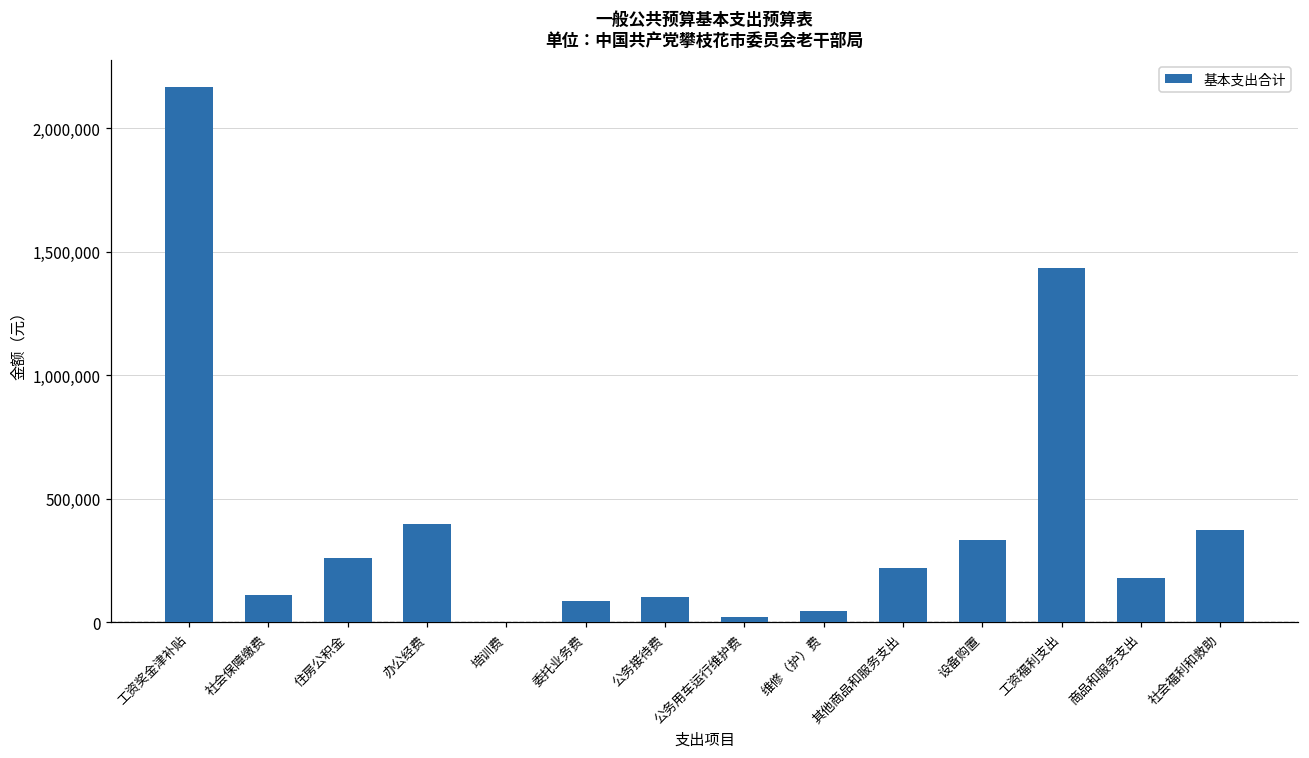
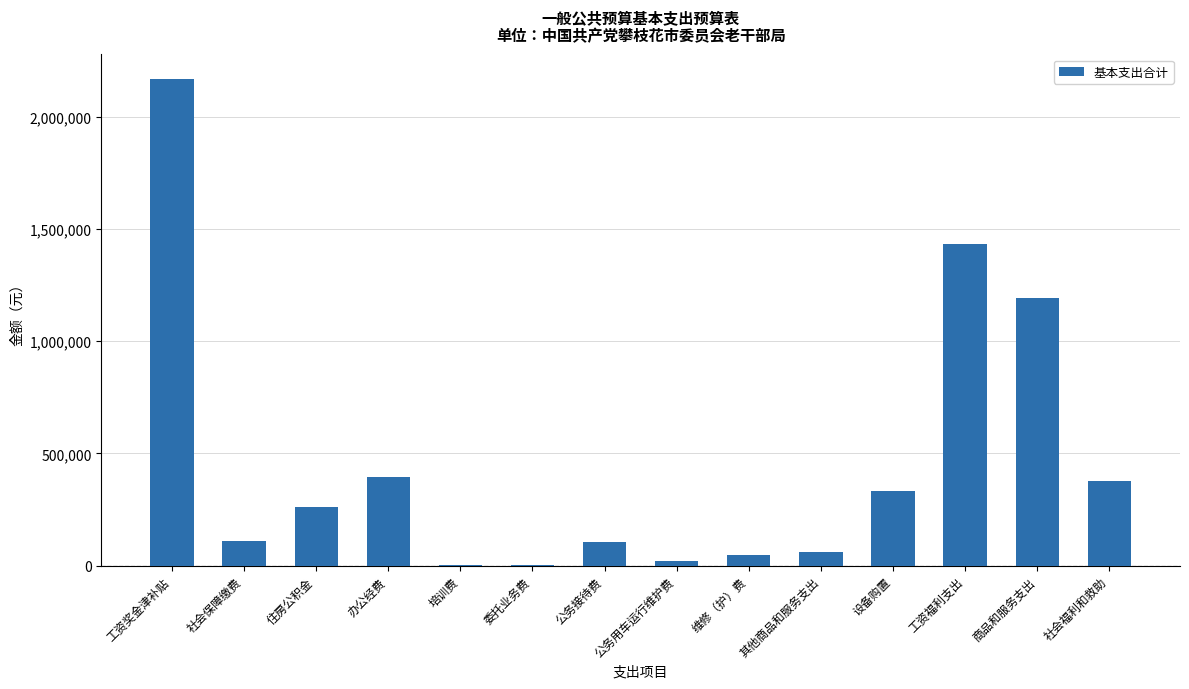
  {
    "工资奖金津补贴": "2,170,000",
    "社会保障缴费": "110,000",
    "住房公积金": "260,000",
    "办公经费": "400,000",
-   "委托业务费": "90,000",
+   "委托业务费": "0",
    "公务接待费": "100,000",
    "公务用车运行维护费": "20,000",
    "维修（护）费": "50,000",
-   "其他商品和服务支出": "220,000",
+   "其他商品和服务支出": "60,000",
    "设备购置": "330,000",
    "工资福利支出": "1,430,000",
-   "商品和服务支出": "180,000",
+   "商品和服务支出": "1,190,000",
    "社会福利和救助": "380,000"
  }
